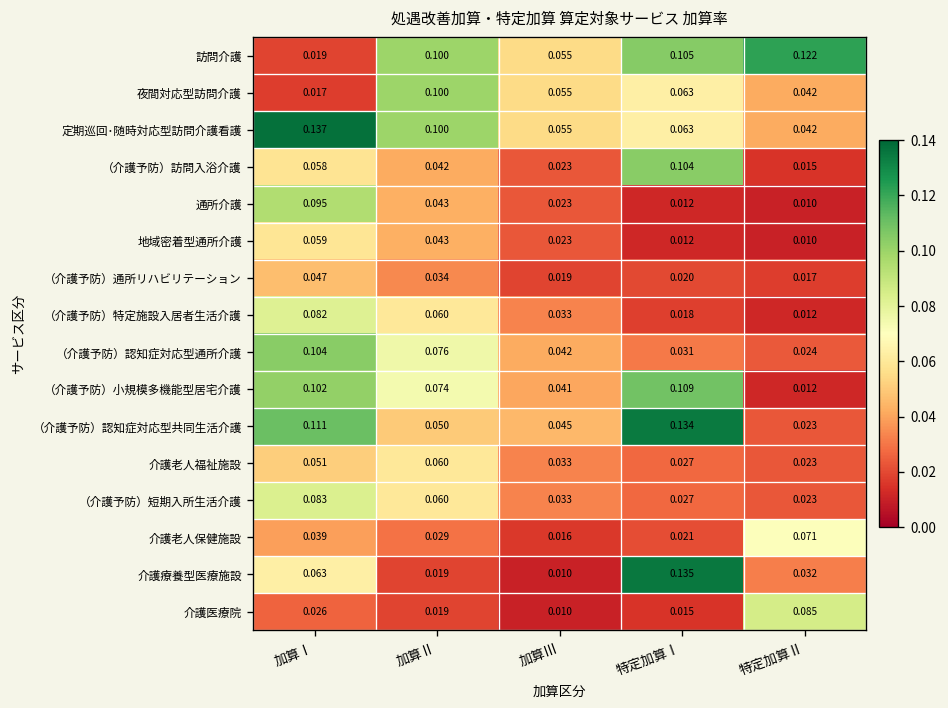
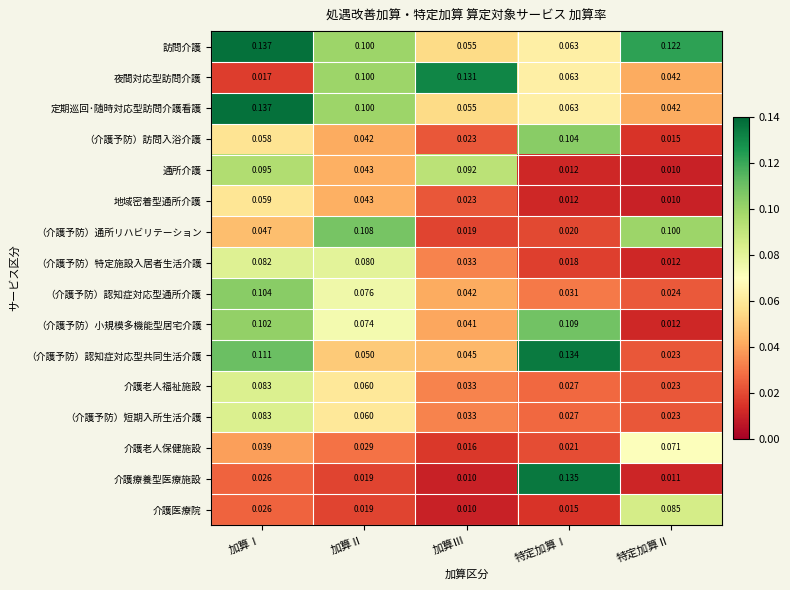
  {
    "訪問介護": {
-     "加算Ⅰ": 0.019,
+     "加算Ⅰ": 0.137,
      "加算Ⅱ": 0.100,
      "加算Ⅲ": 0.055,
-     "特定加算Ⅰ": 0.105,
+     "特定加算Ⅰ": 0.063,
      "特定加算Ⅱ": 0.122
    },
    "夜間対応型訪問介護": {
      "加算Ⅰ": 0.017,
      "加算Ⅱ": 0.100,
-     "加算Ⅲ": 0.055,
+     "加算Ⅲ": 0.131,
      "特定加算Ⅰ": 0.063,
      "特定加算Ⅱ": 0.042
    },
    "定期巡回･随時対応型訪問介護看護": {
      "加算Ⅰ": 0.137,
      "加算Ⅱ": 0.100,
      "加算Ⅲ": 0.055,
      "特定加算Ⅰ": 0.063,
      "特定加算Ⅱ": 0.042
    },
    "（介護予防）訪問入浴介護": {
      "加算Ⅰ": 0.058,
      "加算Ⅱ": 0.042,
      "加算Ⅲ": 0.023,
      "特定加算Ⅰ": 0.104,
      "特定加算Ⅱ": 0.015
    },
    "通所介護": {
      "加算Ⅰ": 0.095,
      "加算Ⅱ": 0.043,
-     "加算Ⅲ": 0.023,
+     "加算Ⅲ": 0.092,
      "特定加算Ⅰ": 0.012,
      "特定加算Ⅱ": 0.010
    },
    "地域密着型通所介護": {
      "加算Ⅰ": 0.059,
      "加算Ⅱ": 0.043,
      "加算Ⅲ": 0.023,
      "特定加算Ⅰ": 0.012,
      "特定加算Ⅱ": 0.010
    },
    "（介護予防）通所リハビリテーション": {
      "加算Ⅰ": 0.047,
-     "加算Ⅱ": 0.034,
+     "加算Ⅱ": 0.108,
      "加算Ⅲ": 0.019,
      "特定加算Ⅰ": 0.020,
-     "特定加算Ⅱ": 0.017
+     "特定加算Ⅱ": 0.100
    },
    "（介護予防）特定施設入居者生活介護": {
      "加算Ⅰ": 0.082,
-     "加算Ⅱ": 0.060,
+     "加算Ⅱ": 0.080,
      "加算Ⅲ": 0.033,
      "特定加算Ⅰ": 0.018,
      "特定加算Ⅱ": 0.012
    },
    "（介護予防）認知症対応型通所介護": {
      "加算Ⅰ": 0.104,
      "加算Ⅱ": 0.076,
      "加算Ⅲ": 0.042,
      "特定加算Ⅰ": 0.031,
      "特定加算Ⅱ": 0.024
    },
    "（介護予防）小規模多機能型居宅介護": {
      "加算Ⅰ": 0.102,
      "加算Ⅱ": 0.074,
      "加算Ⅲ": 0.041,
      "特定加算Ⅰ": 0.109,
      "特定加算Ⅱ": 0.012
    },
    "（介護予防）認知症対応型共同生活介護": {
      "加算Ⅰ": 0.111,
      "加算Ⅱ": 0.050,
      "加算Ⅲ": 0.045,
      "特定加算Ⅰ": 0.134,
      "特定加算Ⅱ": 0.023
    },
    "介護老人福祉施設": {
-     "加算Ⅰ": 0.051,
+     "加算Ⅰ": 0.083,
      "加算Ⅱ": 0.060,
      "加算Ⅲ": 0.033,
      "特定加算Ⅰ": 0.027,
      "特定加算Ⅱ": 0.023
    },
    "（介護予防）短期入所生活介護": {
      "加算Ⅰ": 0.083,
      "加算Ⅱ": 0.060,
      "加算Ⅲ": 0.033,
      "特定加算Ⅰ": 0.027,
      "特定加算Ⅱ": 0.023
    },
    "介護老人保健施設": {
      "加算Ⅰ": 0.039,
      "加算Ⅱ": 0.029,
      "加算Ⅲ": 0.016,
      "特定加算Ⅰ": 0.021,
      "特定加算Ⅱ": 0.071
    },
    "介護療養型医療施設": {
-     "加算Ⅰ": 0.063,
+     "加算Ⅰ": 0.026,
      "加算Ⅱ": 0.019,
      "加算Ⅲ": 0.010,
      "特定加算Ⅰ": 0.135,
-     "特定加算Ⅱ": 0.032
+     "特定加算Ⅱ": 0.011
    },
    "介護医療院": {
      "加算Ⅰ": 0.026,
      "加算Ⅱ": 0.019,
      "加算Ⅲ": 0.010,
      "特定加算Ⅰ": 0.015,
      "特定加算Ⅱ": 0.085
    }
  }
